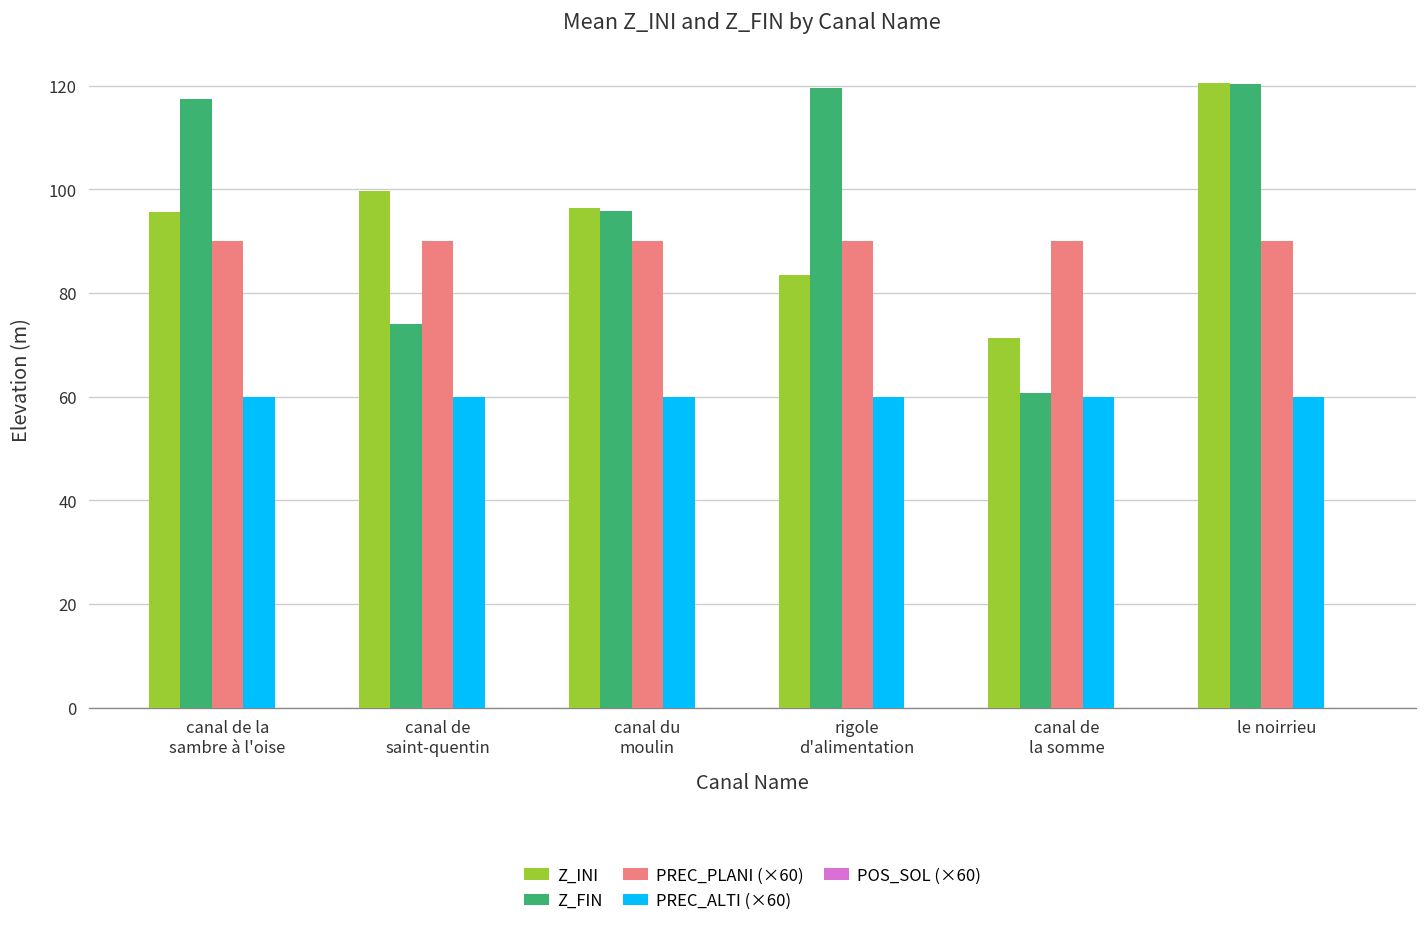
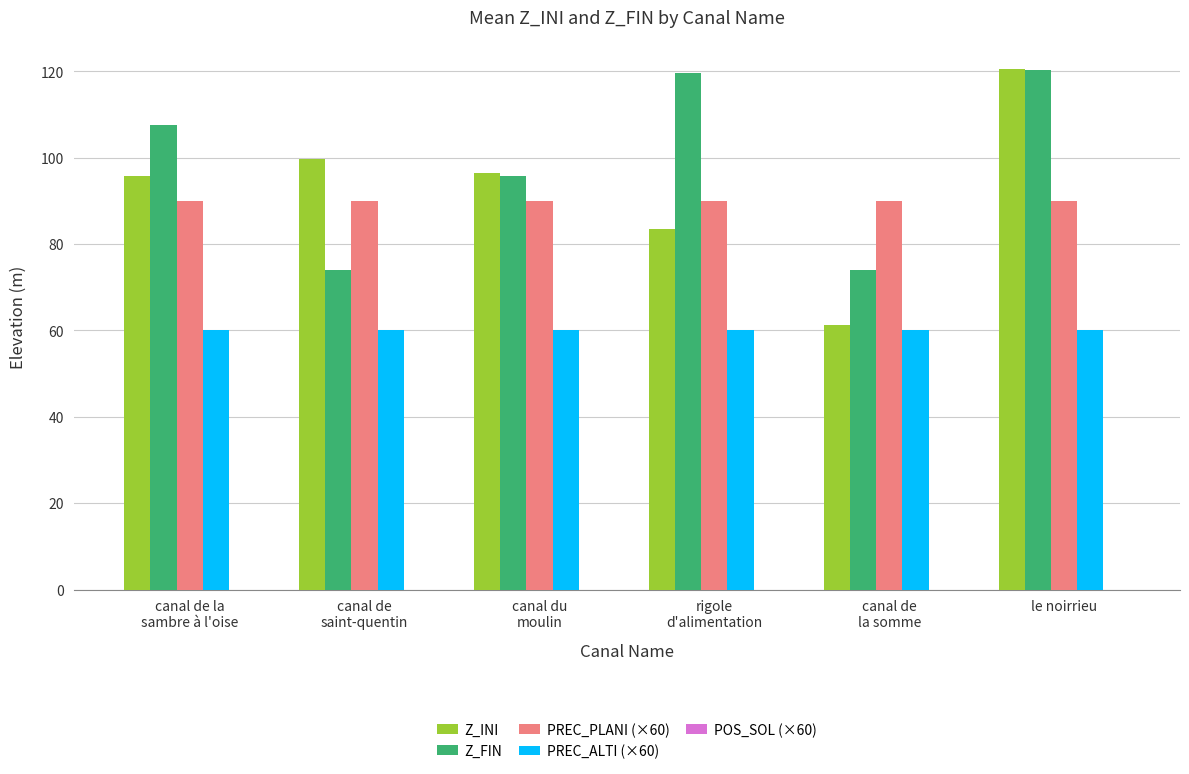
  {
    "Z_INI": {
      "canal de la sambre à l'oise": 96,
      "canal de saint-quentin": 100,
      "canal du moulin": 96,
      "rigole d'alimentation": 84,
-     "canal de la somme": 71,
+     "canal de la somme": 61,
      "le noirrieu": 121
    },
    "Z_FIN": {
-     "canal de la sambre à l'oise": 118,
+     "canal de la sambre à l'oise": 107,
      "canal de saint-quentin": 74,
      "canal du moulin": 96,
      "rigole d'alimentation": 120,
-     "canal de la somme": 61,
+     "canal de la somme": 74,
      "le noirrieu": 120
    },
    "PREC_PLANI (×60)": {
      "canal de la sambre à l'oise": 90,
      "canal de saint-quentin": 90,
      "canal du moulin": 90,
      "rigole d'alimentation": 90,
      "canal de la somme": 90,
      "le noirrieu": 90
    },
    "PREC_ALTI (×60)": {
      "canal de la sambre à l'oise": 60,
      "canal de saint-quentin": 60,
      "canal du moulin": 60,
      "rigole d'alimentation": 60,
      "canal de la somme": 60,
      "le noirrieu": 60
    },
    "POS_SOL (×60)": {
      "canal de la sambre à l'oise": 0,
      "canal de saint-quentin": 0,
      "canal du moulin": 0,
      "rigole d'alimentation": 0,
      "canal de la somme": 0,
      "le noirrieu": 0
    }
  }
